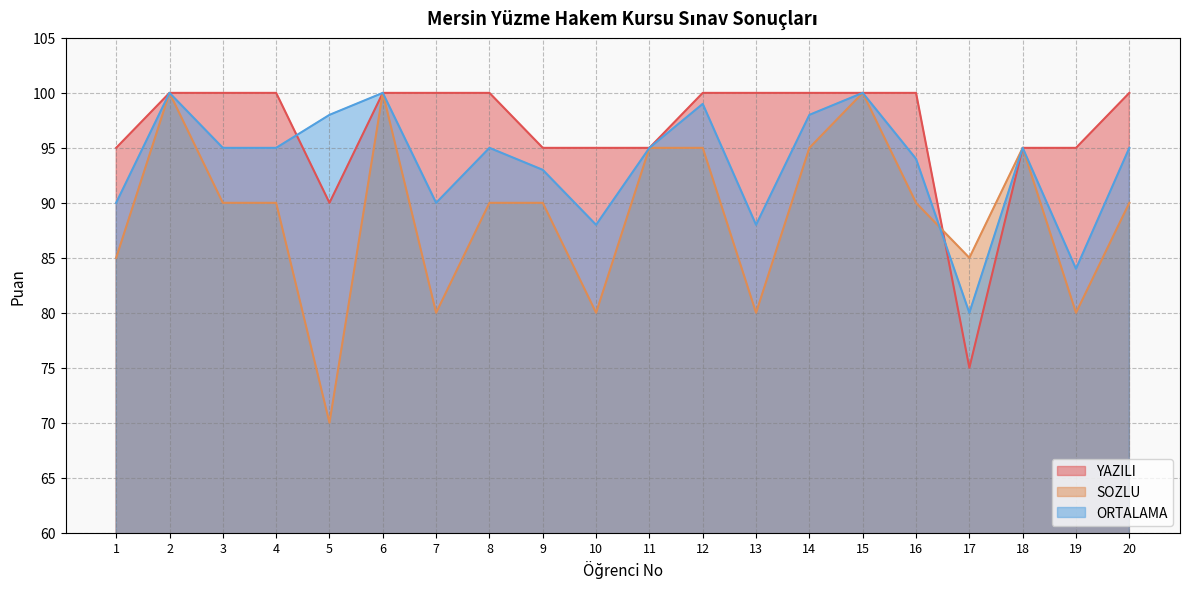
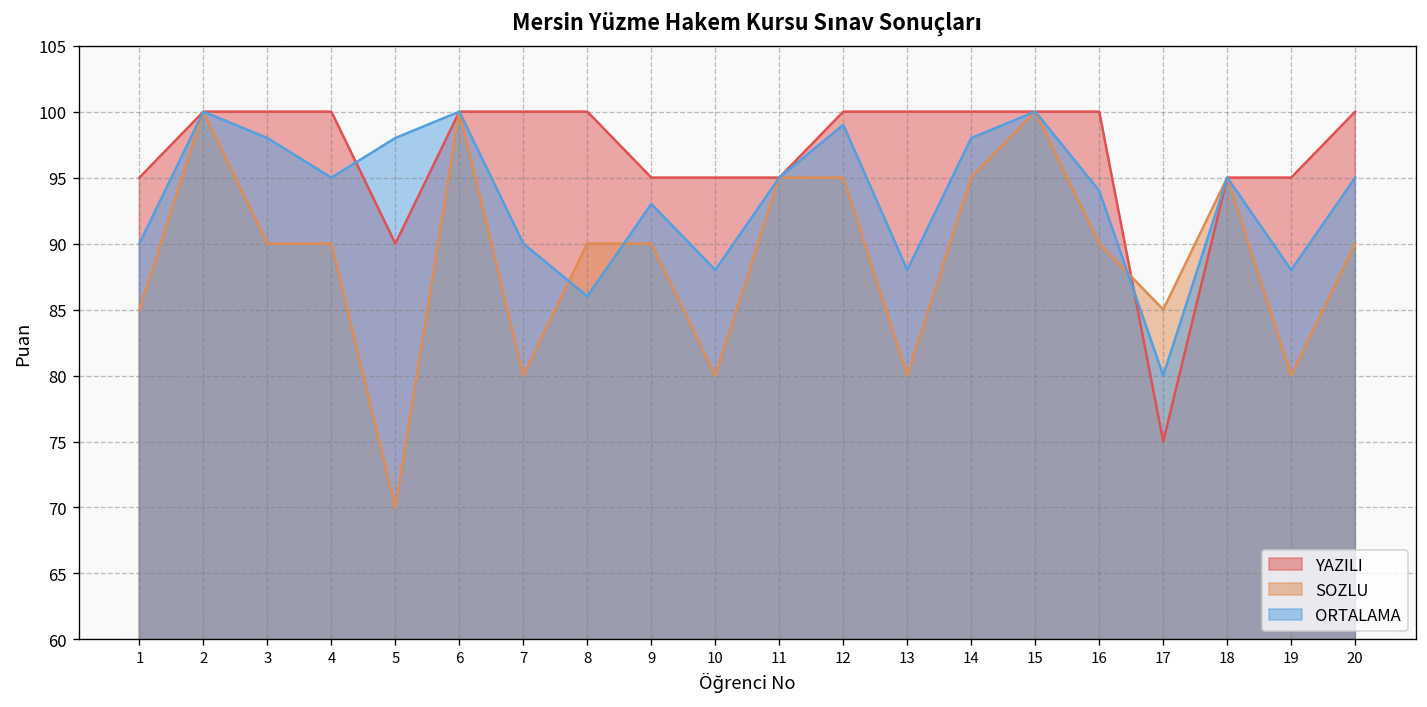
  {
    "ORTALAMA": {
      "1": 90,
-     "3": 95,
+     "3": 98,
      "4": 95,
      "5": 98,
      "7": 90,
-     "8": 95,
+     "8": 86,
      "9": 93,
      "10": 88,
      "12": 99,
      "13": 88,
      "14": 98,
      "16": 94,
      "17": 80,
-     "19": 84,
+     "19": 88,
      "20": 95
    }
  }
